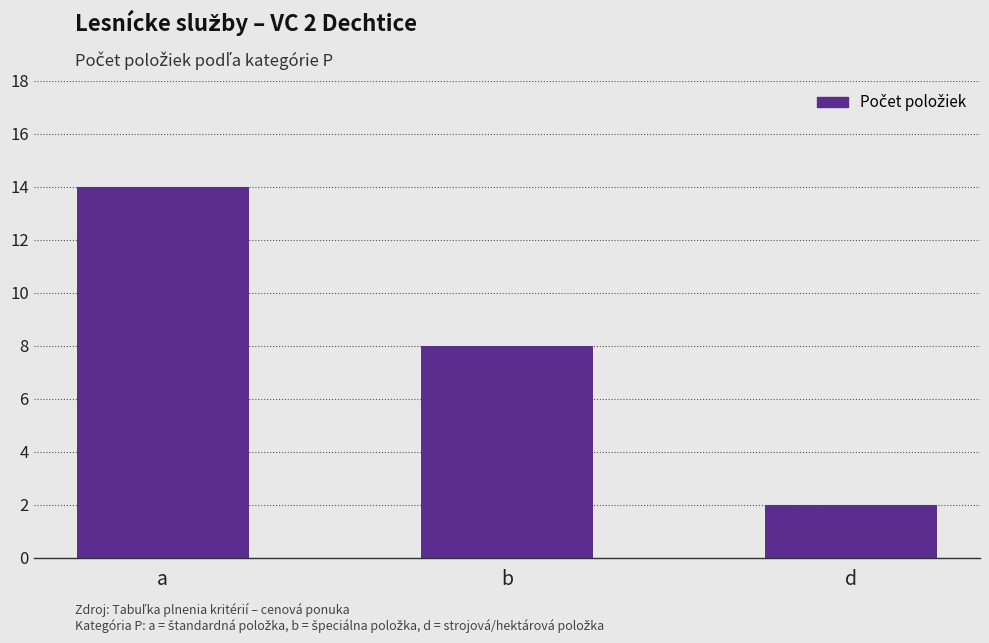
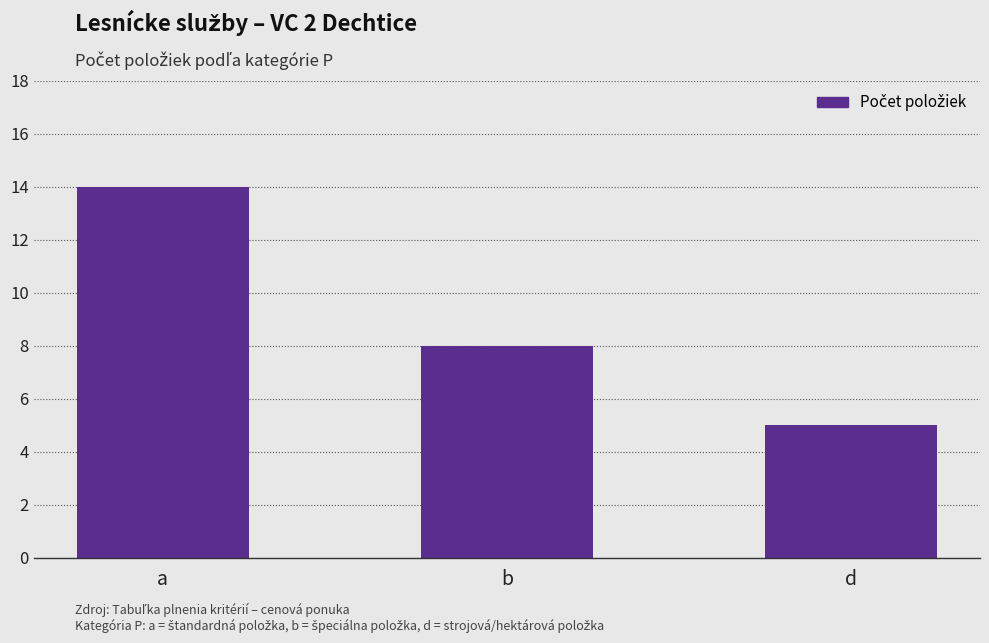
  {
    "a": 14,
    "b": 8,
-   "d": 2
+   "d": 5
  }
